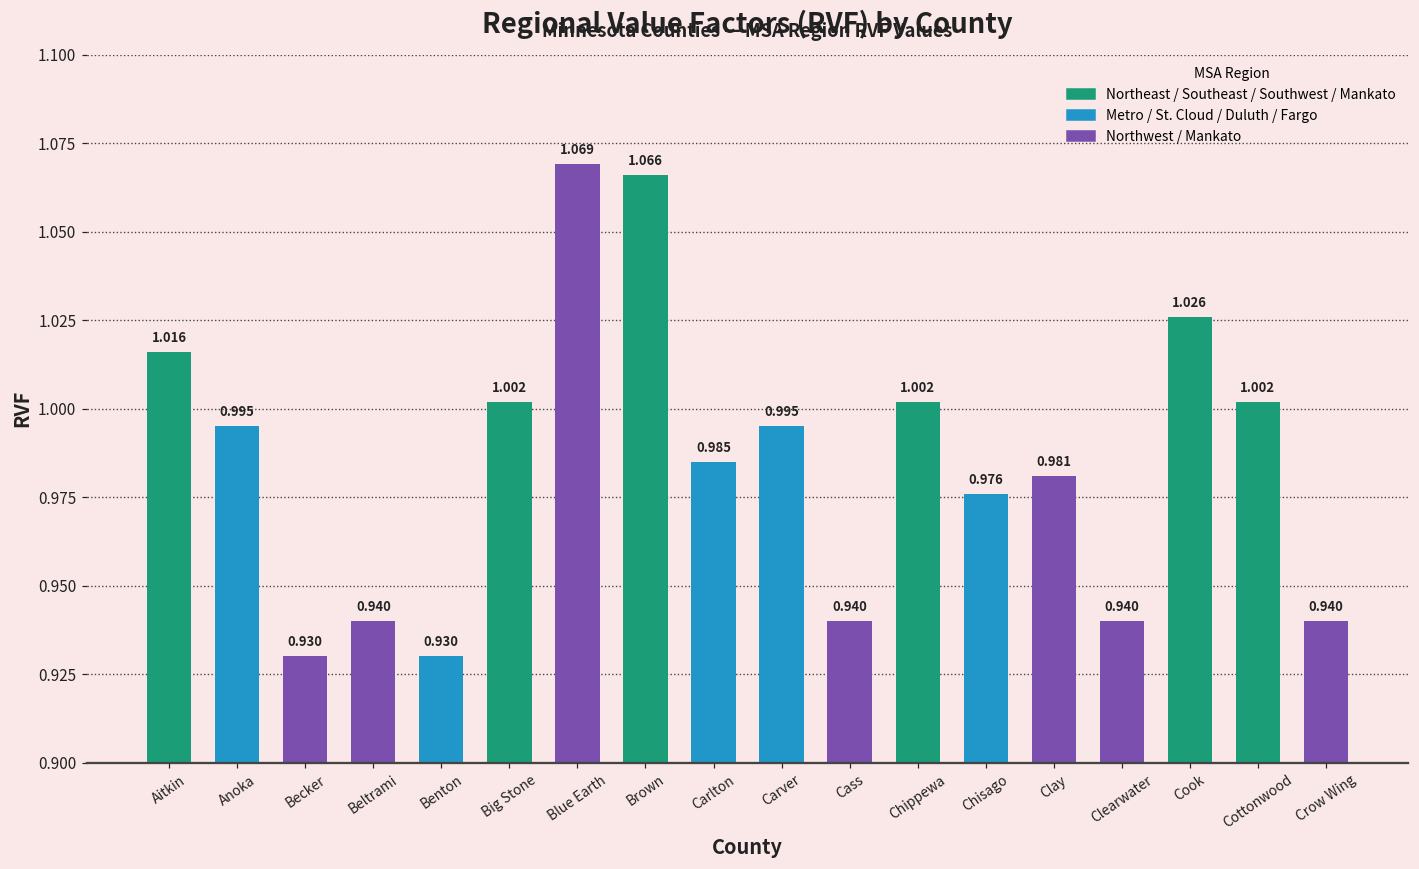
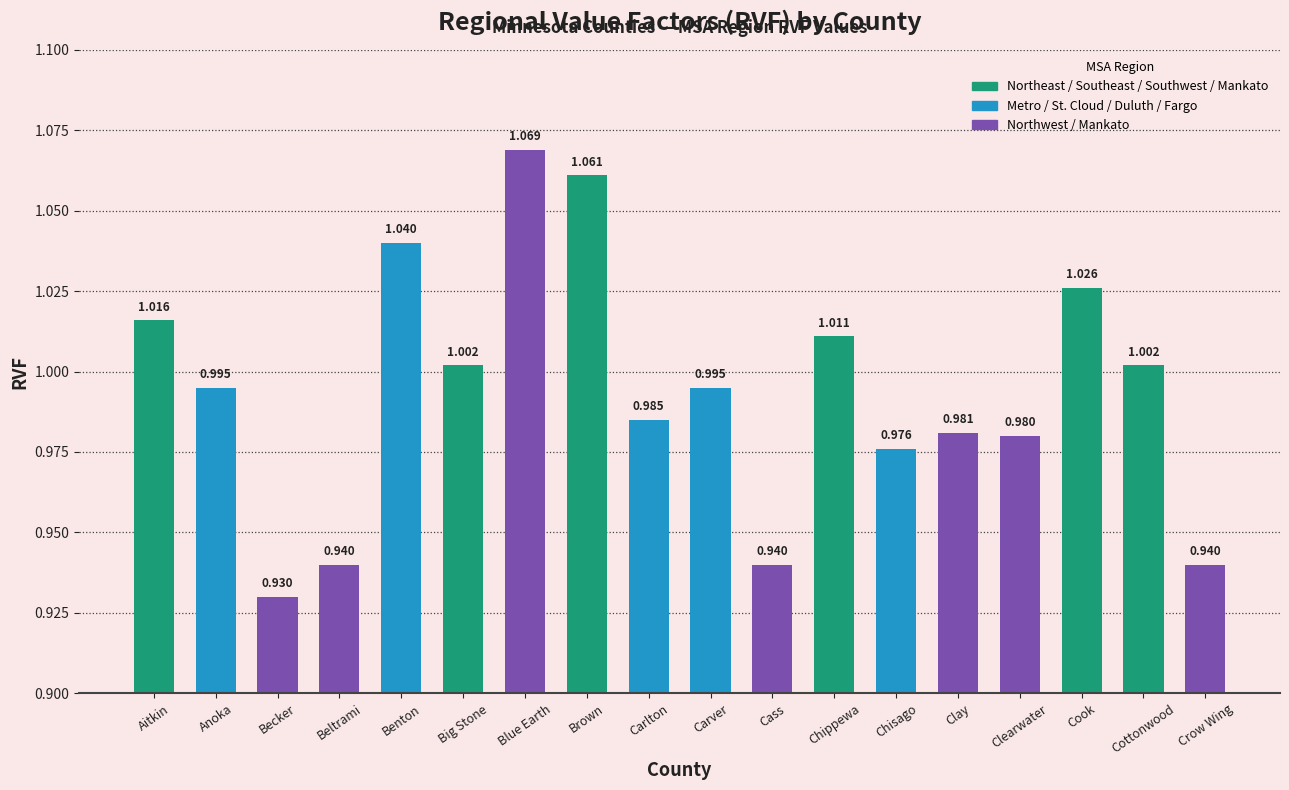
  {
    "Aitkin": 1.016,
    "Anoka": 0.995,
    "Becker": 0.930,
    "Beltrami": 0.940,
-   "Benton": 0.930,
+   "Benton": 1.040,
    "Big Stone": 1.002,
    "Blue Earth": 1.069,
-   "Brown": 1.066,
+   "Brown": 1.061,
    "Carlton": 0.985,
    "Carver": 0.995,
    "Cass": 0.940,
-   "Chippewa": 1.002,
+   "Chippewa": 1.011,
    "Chisago": 0.976,
    "Clay": 0.981,
-   "Clearwater": 0.940,
+   "Clearwater": 0.980,
    "Cook": 1.026,
    "Cottonwood": 1.002,
    "Crow Wing": 0.940
  }
